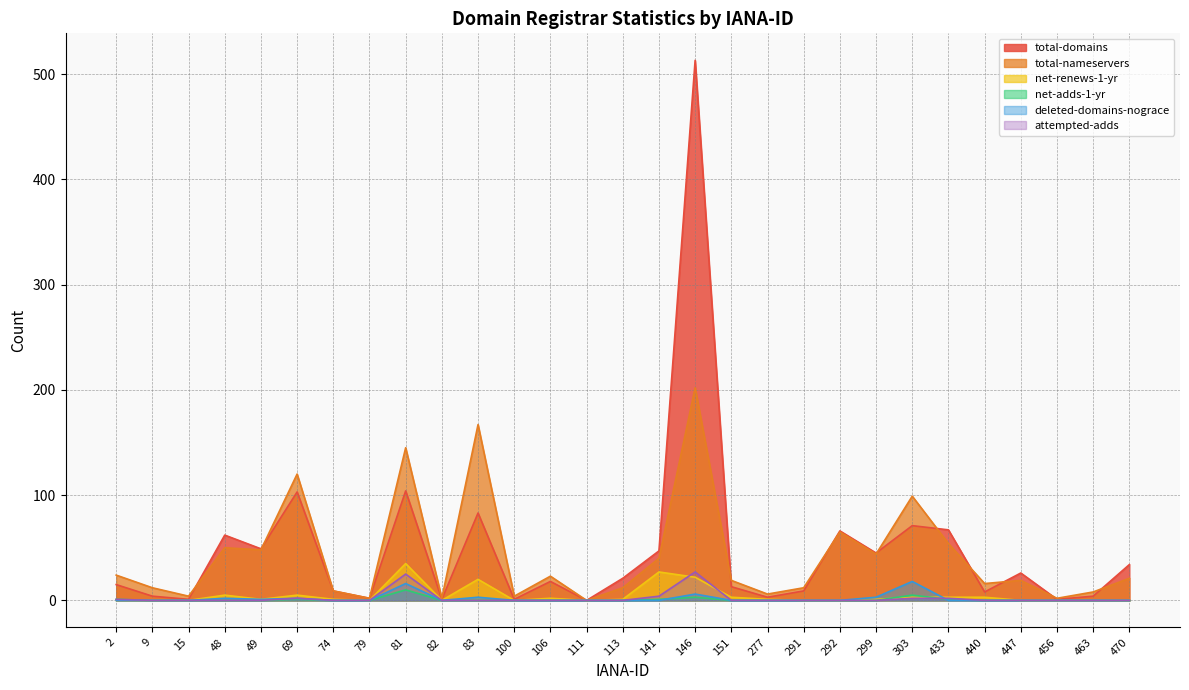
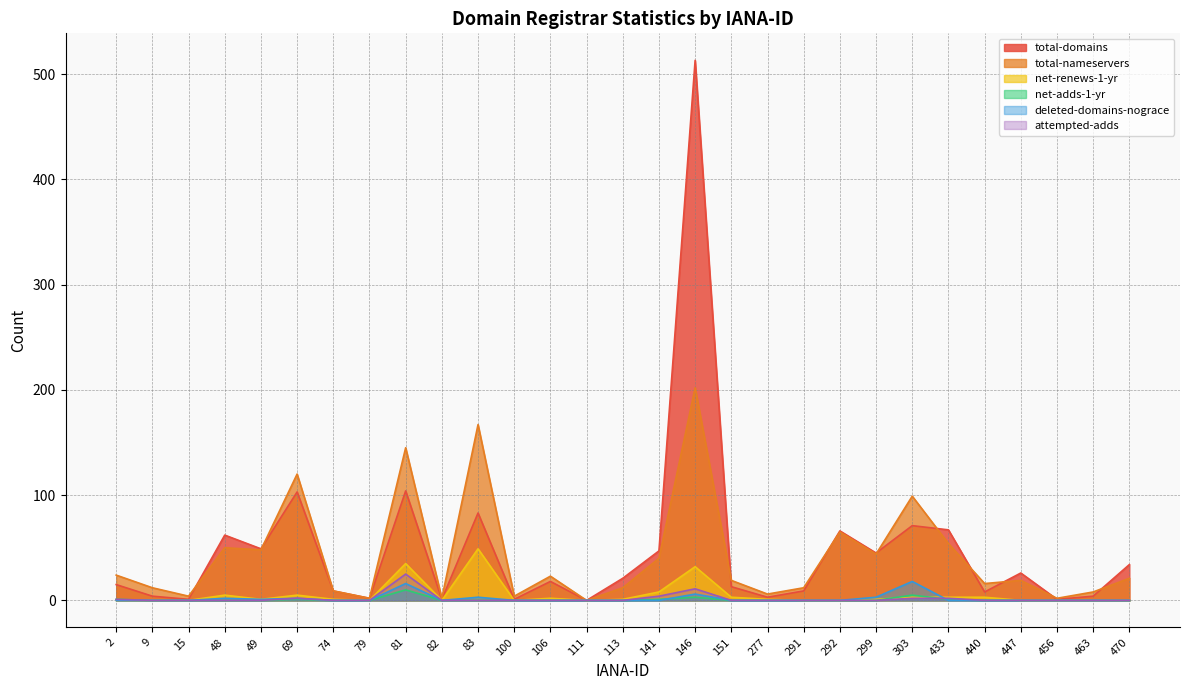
  {
    "net-renews-1-yr": {
      "48": 5,
      "69": 5,
      "81": 35,
-     "83": 20,
-     "141": 27,
-     "146": 22,
+     "83": 49,
+     "141": 8,
+     "146": 32,
      "151": 3,
      "440": 3
    },
    "net-adds-1-yr": {
      "81": 10,
      "146": 3
    },
    "deleted-domains-nograce": {
      "81": 16,
      "83": 3,
      "146": 6,
      "303": 18
    },
    "attempted-adds": {
      "81": 25,
      "141": 4,
-     "146": 27
+     "146": 11
    }
  }
